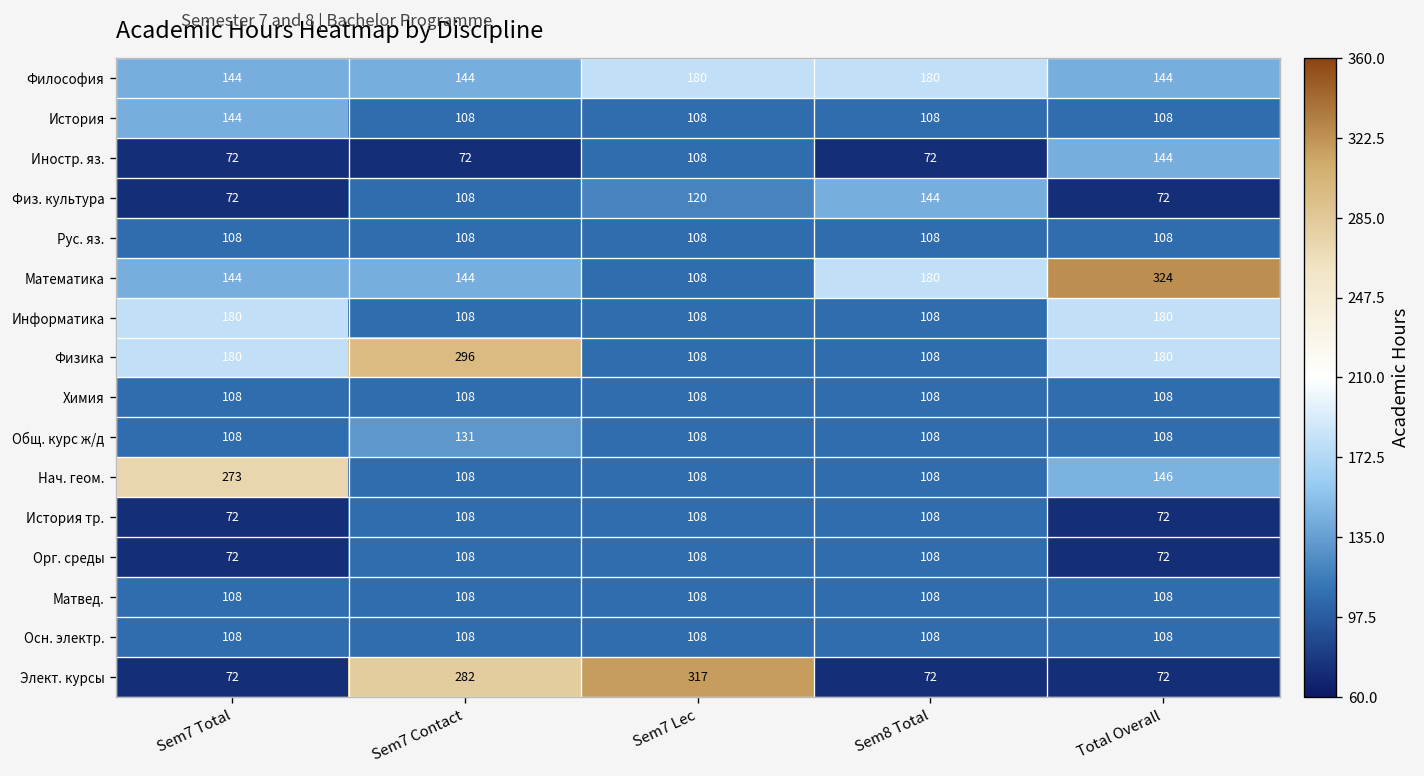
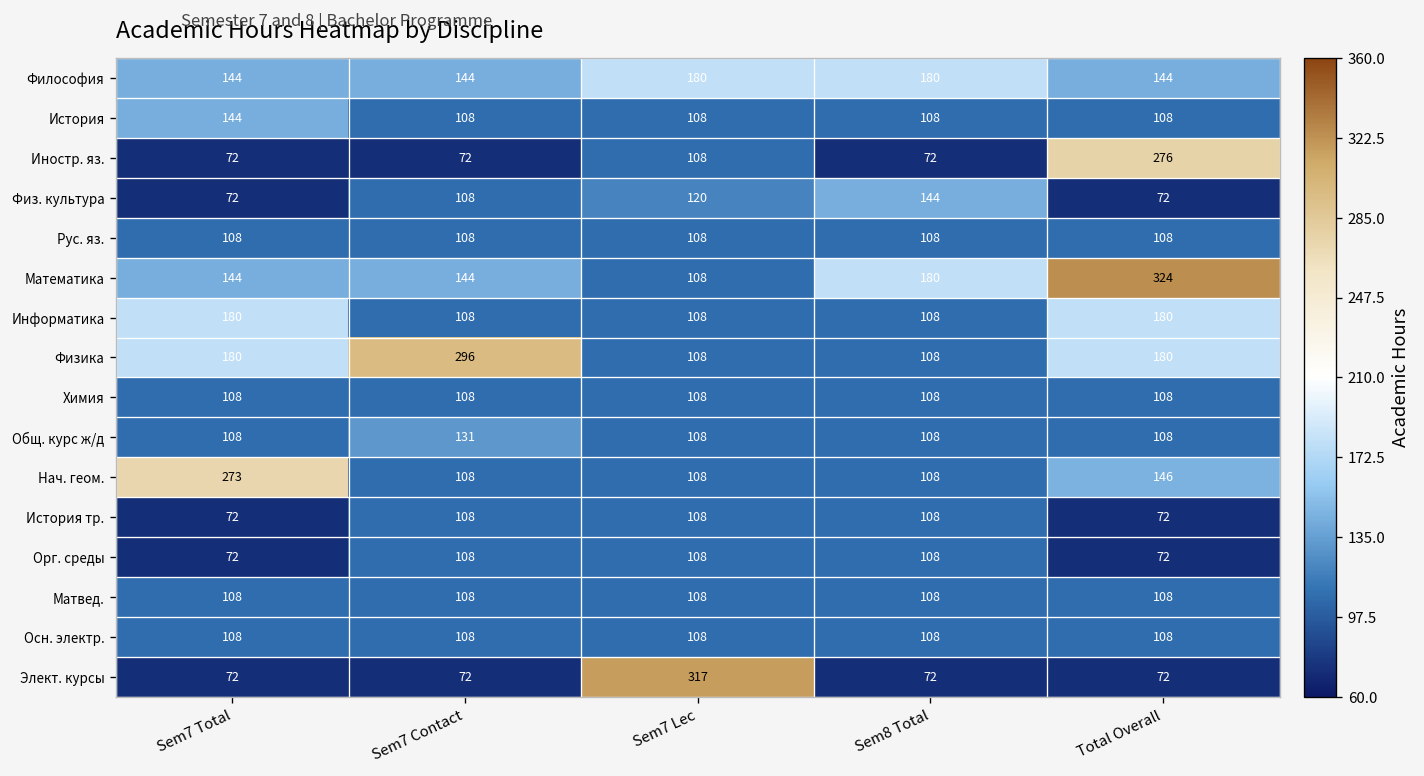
  {
    "Философия": {
      "Sem7 Total": 144,
      "Sem7 Contact": 144,
      "Sem7 Lec": 180,
      "Sem8 Total": 180,
      "Total Overall": 144
    },
    "История": {
      "Sem7 Total": 144,
      "Sem7 Contact": 108,
      "Sem7 Lec": 108,
      "Sem8 Total": 108,
      "Total Overall": 108
    },
    "Иностр. яз.": {
      "Sem7 Total": 72,
      "Sem7 Contact": 72,
      "Sem7 Lec": 108,
      "Sem8 Total": 72,
-     "Total Overall": 144
+     "Total Overall": 276
    },
    "Физ. культура": {
      "Sem7 Total": 72,
      "Sem7 Contact": 108,
      "Sem7 Lec": 120,
      "Sem8 Total": 144,
      "Total Overall": 72
    },
    "Рус. яз.": {
      "Sem7 Total": 108,
      "Sem7 Contact": 108,
      "Sem7 Lec": 108,
      "Sem8 Total": 108,
      "Total Overall": 108
    },
    "Математика": {
      "Sem7 Total": 144,
      "Sem7 Contact": 144,
      "Sem7 Lec": 108,
      "Sem8 Total": 180,
      "Total Overall": 324
    },
    "Информатика": {
      "Sem7 Total": 180,
      "Sem7 Contact": 108,
      "Sem7 Lec": 108,
      "Sem8 Total": 108,
      "Total Overall": 180
    },
    "Физика": {
      "Sem7 Total": 180,
      "Sem7 Contact": 296,
      "Sem7 Lec": 108,
      "Sem8 Total": 108,
      "Total Overall": 180
    },
    "Химия": {
      "Sem7 Total": 108,
      "Sem7 Contact": 108,
      "Sem7 Lec": 108,
      "Sem8 Total": 108,
      "Total Overall": 108
    },
    "Общ. курс ж/д": {
      "Sem7 Total": 108,
      "Sem7 Contact": 131,
      "Sem7 Lec": 108,
      "Sem8 Total": 108,
      "Total Overall": 108
    },
    "Нач. геом.": {
      "Sem7 Total": 273,
      "Sem7 Contact": 108,
      "Sem7 Lec": 108,
      "Sem8 Total": 108,
      "Total Overall": 146
    },
    "История тр.": {
      "Sem7 Total": 72,
      "Sem7 Contact": 108,
      "Sem7 Lec": 108,
      "Sem8 Total": 108,
      "Total Overall": 72
    },
    "Орг. среды": {
      "Sem7 Total": 72,
      "Sem7 Contact": 108,
      "Sem7 Lec": 108,
      "Sem8 Total": 108,
      "Total Overall": 72
    },
    "Матвед.": {
      "Sem7 Total": 108,
      "Sem7 Contact": 108,
      "Sem7 Lec": 108,
      "Sem8 Total": 108,
      "Total Overall": 108
    },
    "Осн. электр.": {
      "Sem7 Total": 108,
      "Sem7 Contact": 108,
      "Sem7 Lec": 108,
      "Sem8 Total": 108,
      "Total Overall": 108
    },
    "Элект. курсы": {
      "Sem7 Total": 72,
-     "Sem7 Contact": 282,
+     "Sem7 Contact": 72,
      "Sem7 Lec": 317,
      "Sem8 Total": 72,
      "Total Overall": 72
    }
  }
